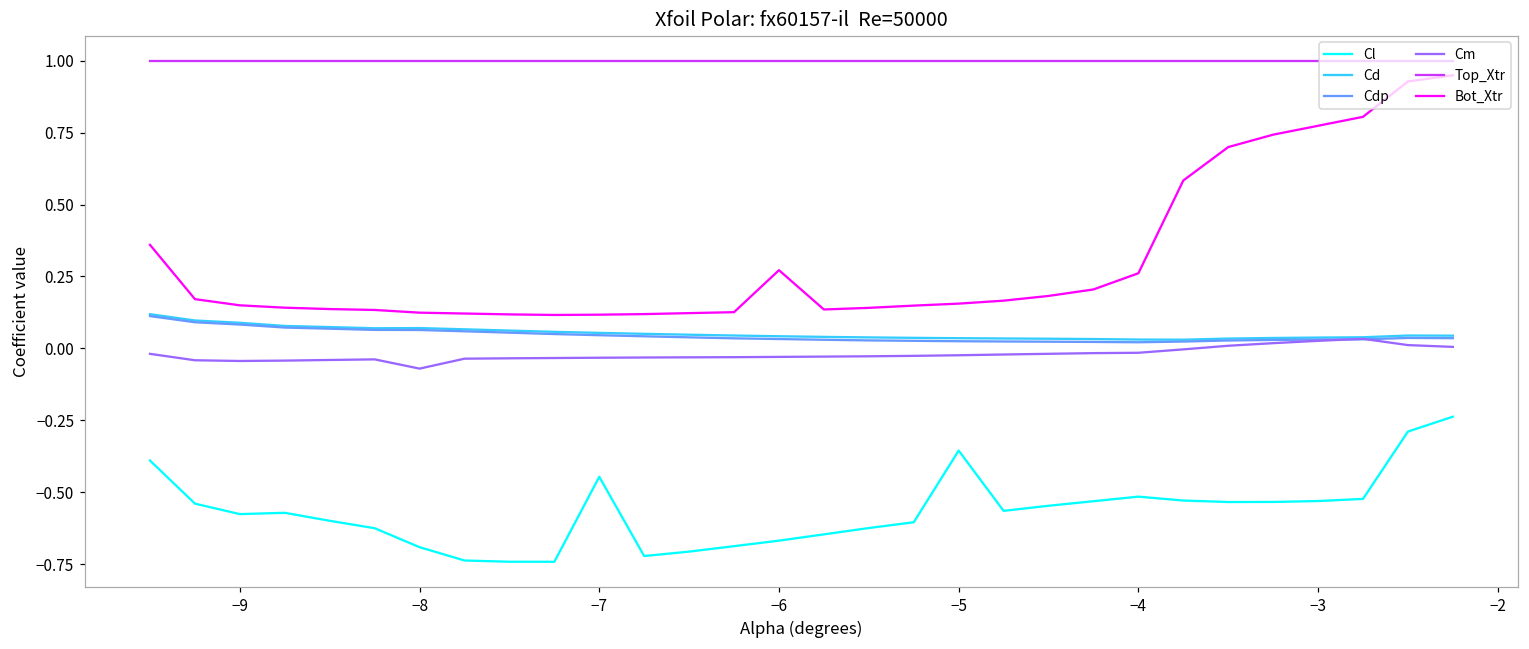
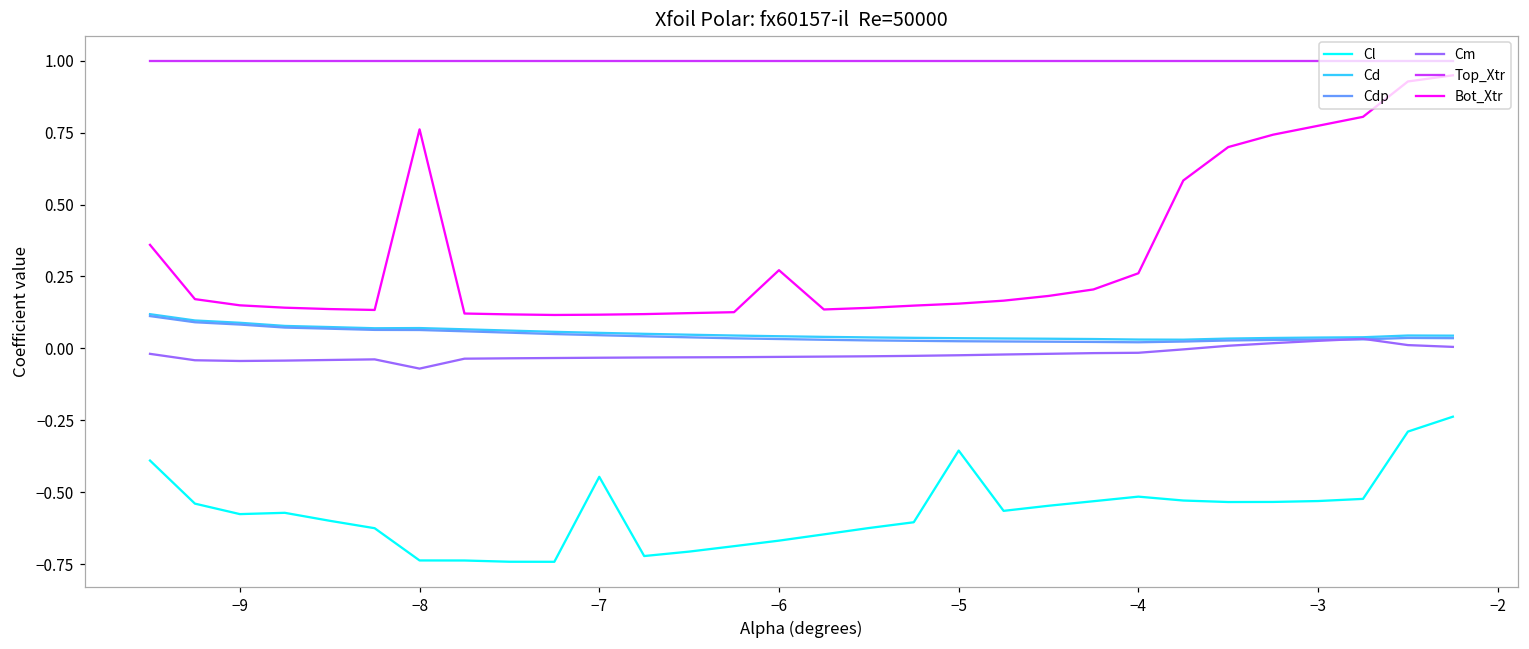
  {
    "Cl": {
      "−9": -0.58,
-     "−8": -0.69,
+     "−8": -0.74,
      "−7": -0.45,
      "−6": -0.67,
      "−5": -0.36,
      "−4": -0.52,
      "−3": -0.53
    },
    "Cd": {
      "−5": 0.04
    },
    "Cdp": {
      "−5": 0.02
    },
    "Cm": {
      "−9": -0.04,
      "−8": -0.07,
      "−7": -0.03,
      "−6": -0.03,
      "−5": -0.02,
      "−4": -0.02
    },
    "Top_Xtr": {
      "−9": 1.00,
      "−8": 1.00,
      "−7": 1.00,
      "−6": 1.00,
      "−5": 1.00,
      "−4": 1.00,
      "−3": 1.00
    },
    "Bot_Xtr": {
      "−9": 0.15,
-     "−8": 0.12,
+     "−8": 0.76,
      "−7": 0.12,
      "−6": 0.27,
      "−5": 0.16,
      "−4": 0.26,
      "−3": 0.77
    }
  }
